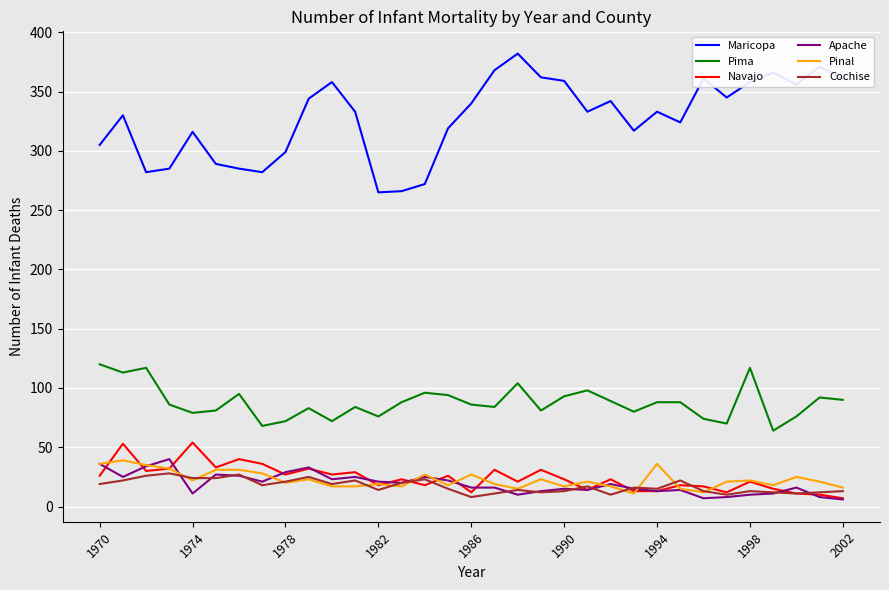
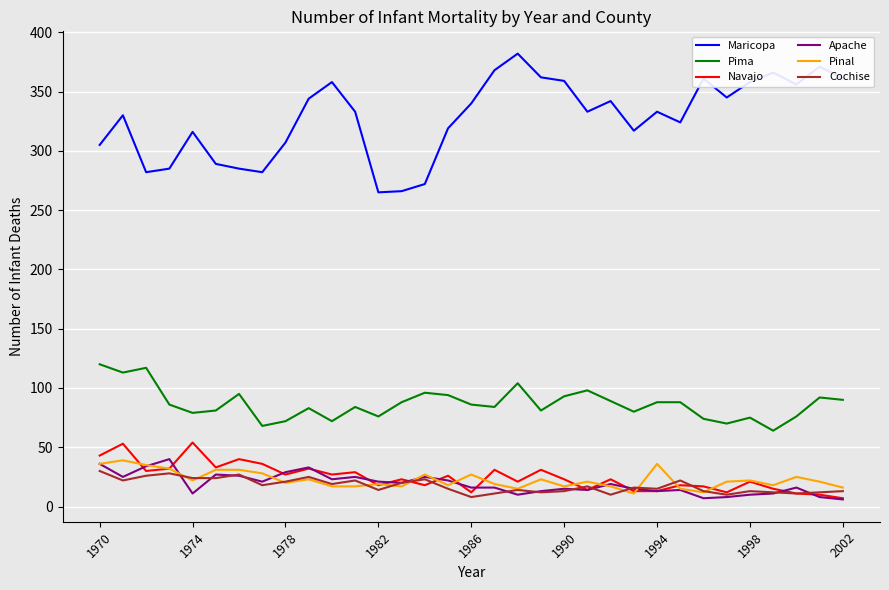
  {
    "Maricopa": {
      "1970": 305,
      "1974": 316,
-     "1978": 299,
+     "1978": 307,
      "1982": 265,
      "1986": 340,
      "1990": 359,
      "1994": 333
    },
    "Pima": {
      "1970": 120,
      "1974": 79,
      "1978": 72,
      "1982": 76,
      "1986": 86,
      "1990": 93,
      "1994": 88,
-     "1998": 117,
+     "1998": 75,
      "2002": 90
    },
    "Navajo": {
-     "1970": 26,
+     "1970": 43,
      "1974": 54,
      "1986": 12,
      "1990": 23
    },
    "Apache": {
      "1974": 11,
      "1986": 16,
      "1998": 10
    },
    "Pinal": {
      "1986": 27,
      "1994": 36,
      "2002": 16
    },
    "Cochise": {
-     "1970": 19,
+     "1970": 30,
      "1982": 14,
      "1986": 8,
      "1998": 13,
      "2002": 13
    }
  }
